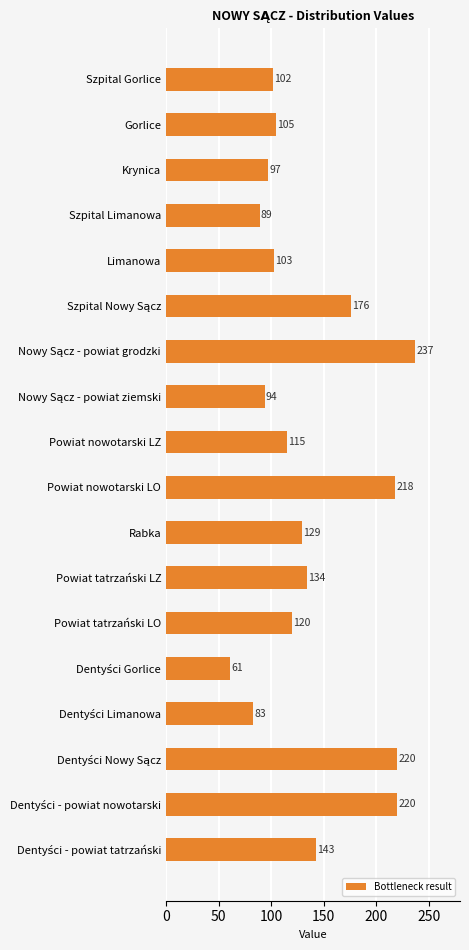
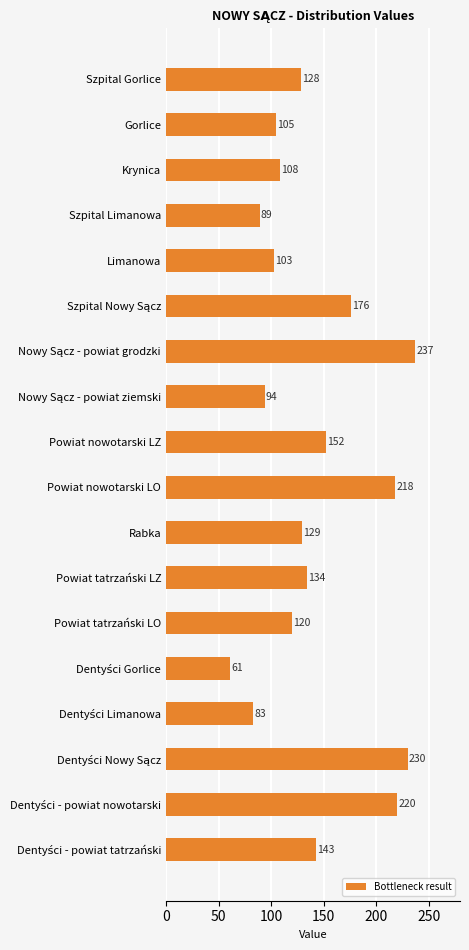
  {
-   "Szpital Gorlice": 102,
+   "Szpital Gorlice": 128,
    "Gorlice": 105,
-   "Krynica": 97,
+   "Krynica": 108,
    "Szpital Limanowa": 89,
    "Limanowa": 103,
    "Szpital Nowy Sącz": 176,
    "Nowy Sącz - powiat grodzki": 237,
    "Nowy Sącz - powiat ziemski": 94,
-   "Powiat nowotarski LZ": 115,
+   "Powiat nowotarski LZ": 152,
    "Powiat nowotarski LO": 218,
    "Rabka": 129,
    "Powiat tatrzański LZ": 134,
    "Powiat tatrzański LO": 120,
    "Dentyści Gorlice": 61,
    "Dentyści Limanowa": 83,
-   "Dentyści Nowy Sącz": 220,
+   "Dentyści Nowy Sącz": 230,
    "Dentyści - powiat nowotarski": 220,
    "Dentyści - powiat tatrzański": 143
  }
